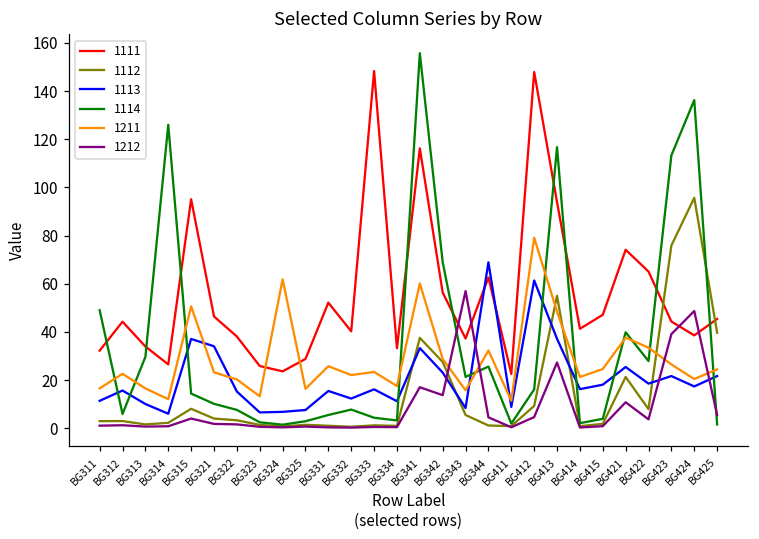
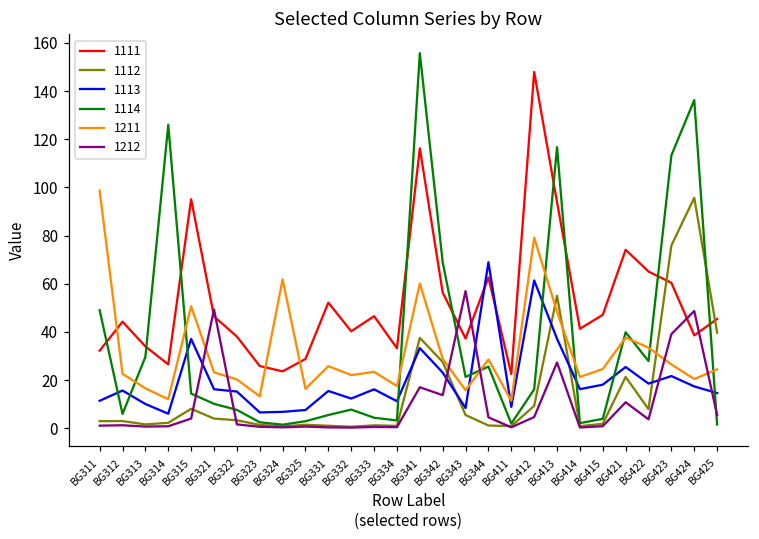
  {
    "1111": {
      "BG311": 32,
      "BG312": 44,
      "BG313": 34,
      "BG314": 27,
      "BG315": 95,
      "BG321": 46,
      "BG322": 38,
      "BG323": 26,
      "BG324": 24,
      "BG325": 29,
      "BG331": 52,
      "BG332": 40,
-     "BG333": 148,
+     "BG333": 47,
      "BG334": 33,
      "BG341": 116,
      "BG342": 56,
      "BG343": 37,
      "BG344": 63,
      "BG411": 23,
      "BG412": 148,
      "BG413": 94,
      "BG414": 41,
      "BG415": 47,
      "BG421": 74,
      "BG422": 65,
-     "BG423": 44,
+     "BG423": 60,
      "BG424": 39,
      "BG425": 45
    },
    "1112": {
      "BG311": 3,
      "BG312": 3,
      "BG314": 2,
      "BG315": 8,
      "BG321": 4,
      "BG322": 3,
      "BG341": 38,
      "BG342": 28,
      "BG343": 6,
      "BG344": 1,
      "BG412": 9,
      "BG413": 55,
      "BG421": 21,
      "BG422": 8,
      "BG423": 76,
      "BG424": 96,
      "BG425": 40
    },
    "1113": {
      "BG311": 11,
      "BG312": 16,
      "BG313": 10,
      "BG314": 6,
      "BG315": 37,
-     "BG321": 34,
+     "BG321": 16,
      "BG322": 15,
      "BG323": 7,
      "BG324": 7,
      "BG325": 8,
      "BG331": 16,
      "BG332": 12,
      "BG333": 16,
      "BG334": 11,
      "BG341": 33,
      "BG342": 23,
      "BG343": 8,
      "BG344": 69,
      "BG411": 9,
      "BG412": 61,
      "BG413": 37,
      "BG414": 16,
      "BG415": 18,
      "BG421": 25,
      "BG422": 19,
      "BG423": 22,
      "BG424": 17,
-     "BG425": 22
+     "BG425": 15
    },
    "1114": {
      "BG311": 49,
      "BG312": 6,
      "BG313": 30,
      "BG314": 126,
      "BG315": 14,
      "BG321": 10,
      "BG322": 8,
      "BG325": 3,
      "BG331": 6,
      "BG332": 8,
      "BG333": 4,
      "BG334": 3,
      "BG341": 156,
      "BG342": 69,
      "BG343": 21,
      "BG344": 26,
      "BG412": 16,
      "BG413": 117,
      "BG414": 2,
      "BG415": 4,
      "BG421": 40,
      "BG422": 28,
      "BG423": 113,
      "BG424": 136,
      "BG425": 2
    },
    "1211": {
-     "BG311": 17,
+     "BG311": 99,
      "BG312": 23,
      "BG313": 17,
      "BG314": 12,
      "BG315": 51,
      "BG321": 23,
      "BG322": 20,
      "BG323": 13,
      "BG324": 62,
      "BG325": 16,
      "BG331": 26,
      "BG332": 22,
      "BG333": 23,
      "BG334": 18,
      "BG341": 60,
      "BG342": 29,
      "BG343": 16,
-     "BG344": 32,
+     "BG344": 29,
      "BG411": 11,
      "BG412": 79,
      "BG413": 48,
      "BG414": 21,
      "BG415": 25,
      "BG421": 38,
      "BG422": 33,
      "BG423": 27,
      "BG424": 20,
      "BG425": 24
    },
    "1212": {
      "BG311": 1,
      "BG312": 1,
      "BG314": 1,
      "BG315": 4,
-     "BG321": 2,
+     "BG321": 49,
      "BG322": 2,
      "BG341": 17,
      "BG342": 14,
      "BG343": 57,
      "BG344": 5,
      "BG412": 5,
      "BG413": 27,
      "BG421": 11,
      "BG422": 4,
      "BG423": 39,
      "BG424": 49,
      "BG425": 5
    }
  }
